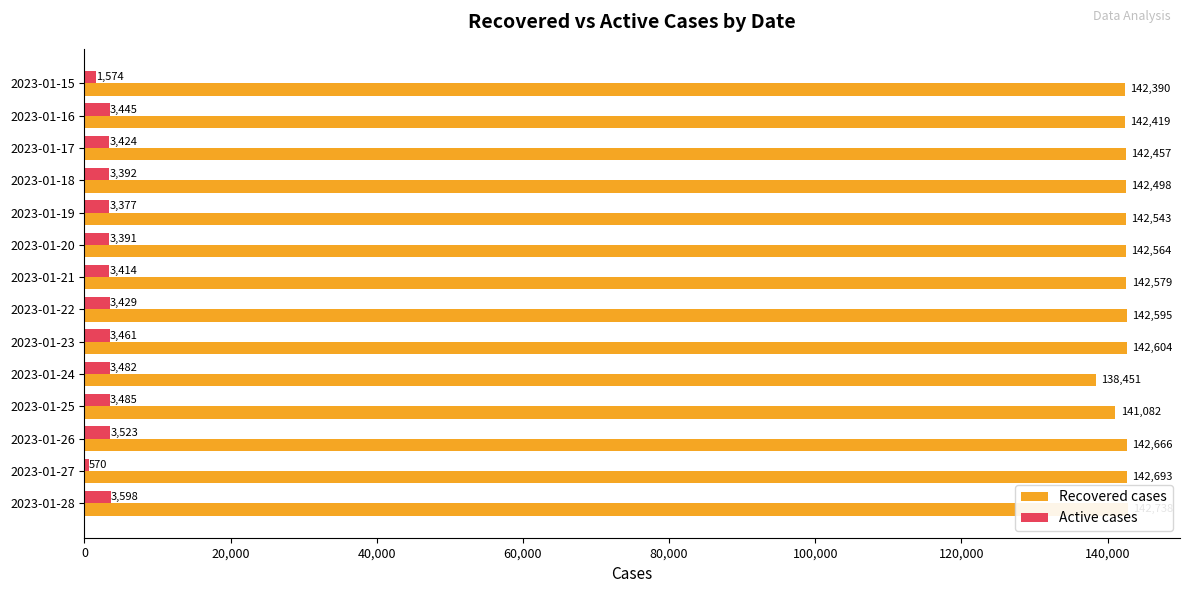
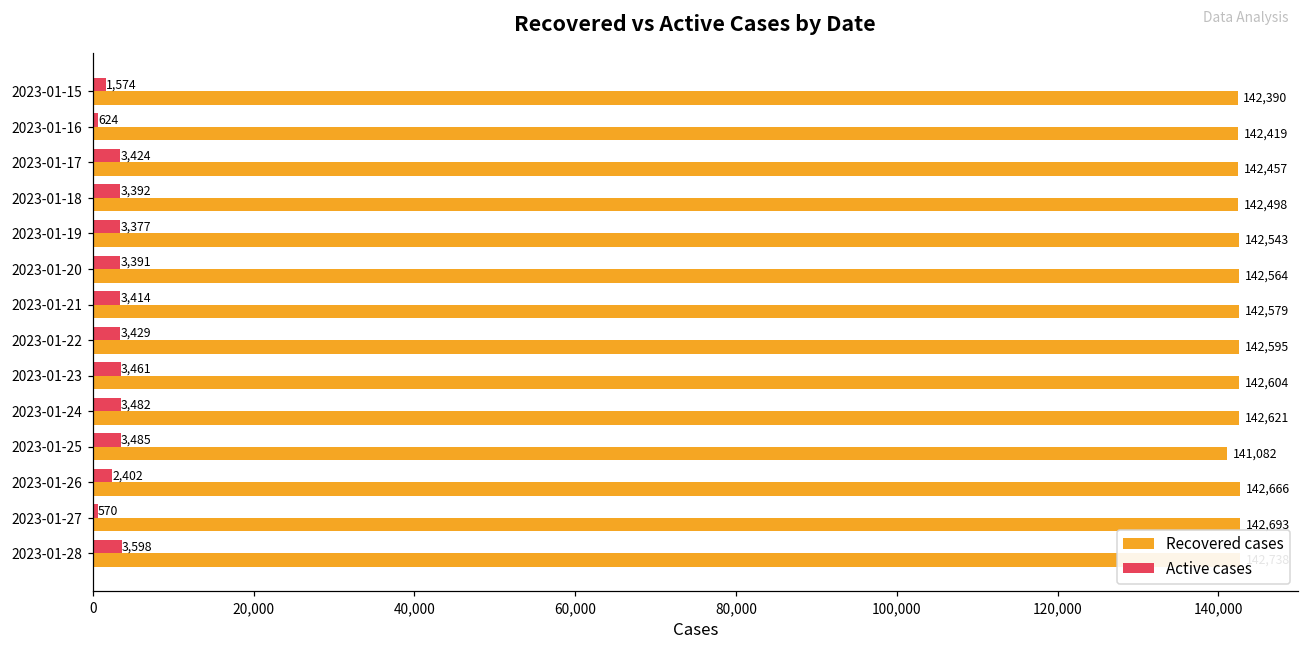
  {
    "Recovered cases": {
      "2023-01-15": "142,390",
      "2023-01-16": "142,419",
      "2023-01-17": "142,457",
      "2023-01-18": "142,498",
      "2023-01-19": "142,543",
      "2023-01-20": "142,564",
      "2023-01-21": "142,579",
      "2023-01-22": "142,595",
      "2023-01-23": "142,604",
-     "2023-01-24": "138,451",
+     "2023-01-24": "142,621",
      "2023-01-25": "141,082",
      "2023-01-26": "142,666",
      "2023-01-27": "142,693"
    },
    "Active cases": {
      "2023-01-15": "1,574",
-     "2023-01-16": "3,445",
+     "2023-01-16": "624",
      "2023-01-17": "3,424",
      "2023-01-18": "3,392",
      "2023-01-19": "3,377",
      "2023-01-20": "3,391",
      "2023-01-21": "3,414",
      "2023-01-22": "3,429",
      "2023-01-23": "3,461",
      "2023-01-24": "3,482",
      "2023-01-25": "3,485",
-     "2023-01-26": "3,523",
+     "2023-01-26": "2,402",
      "2023-01-27": "570",
      "2023-01-28": "3,598"
    }
  }
